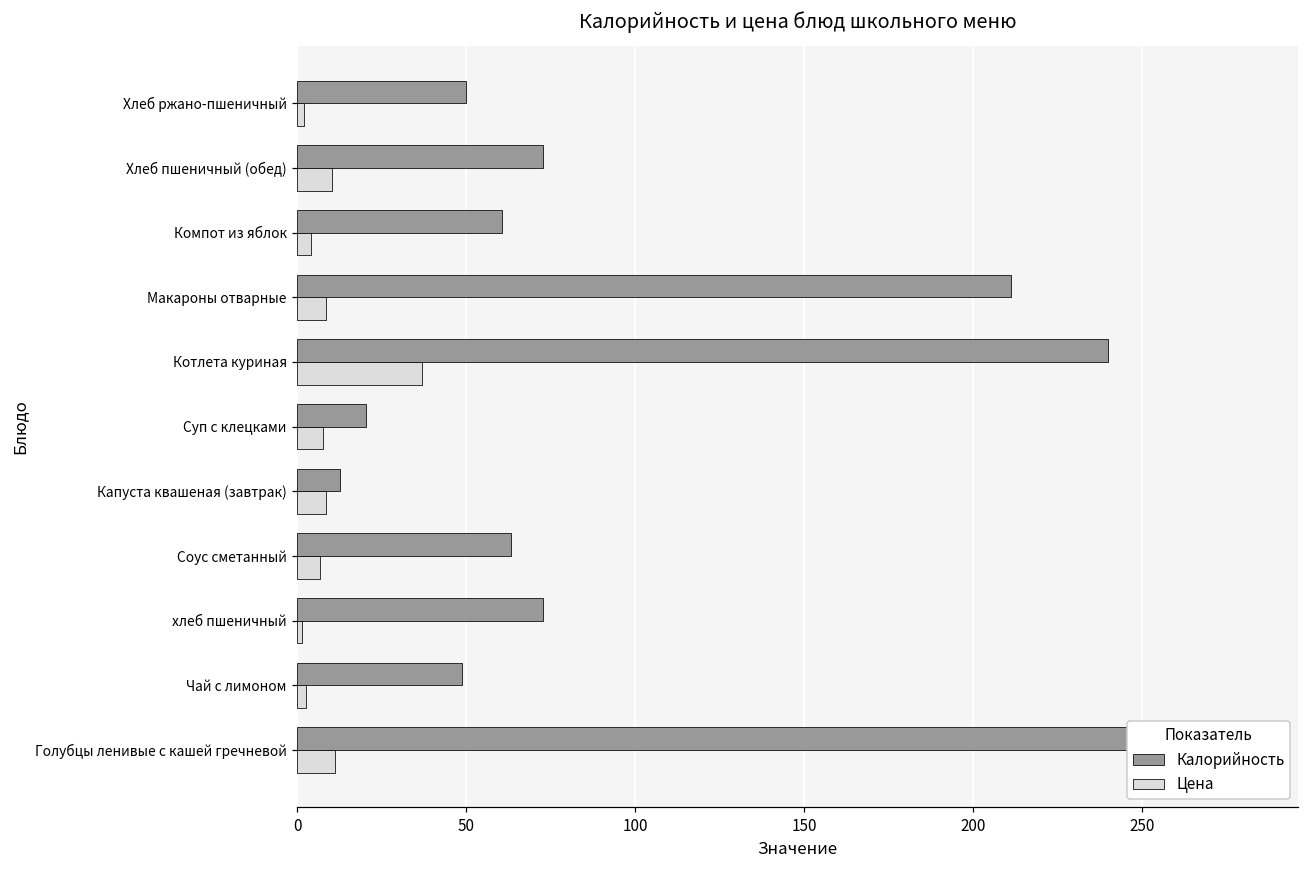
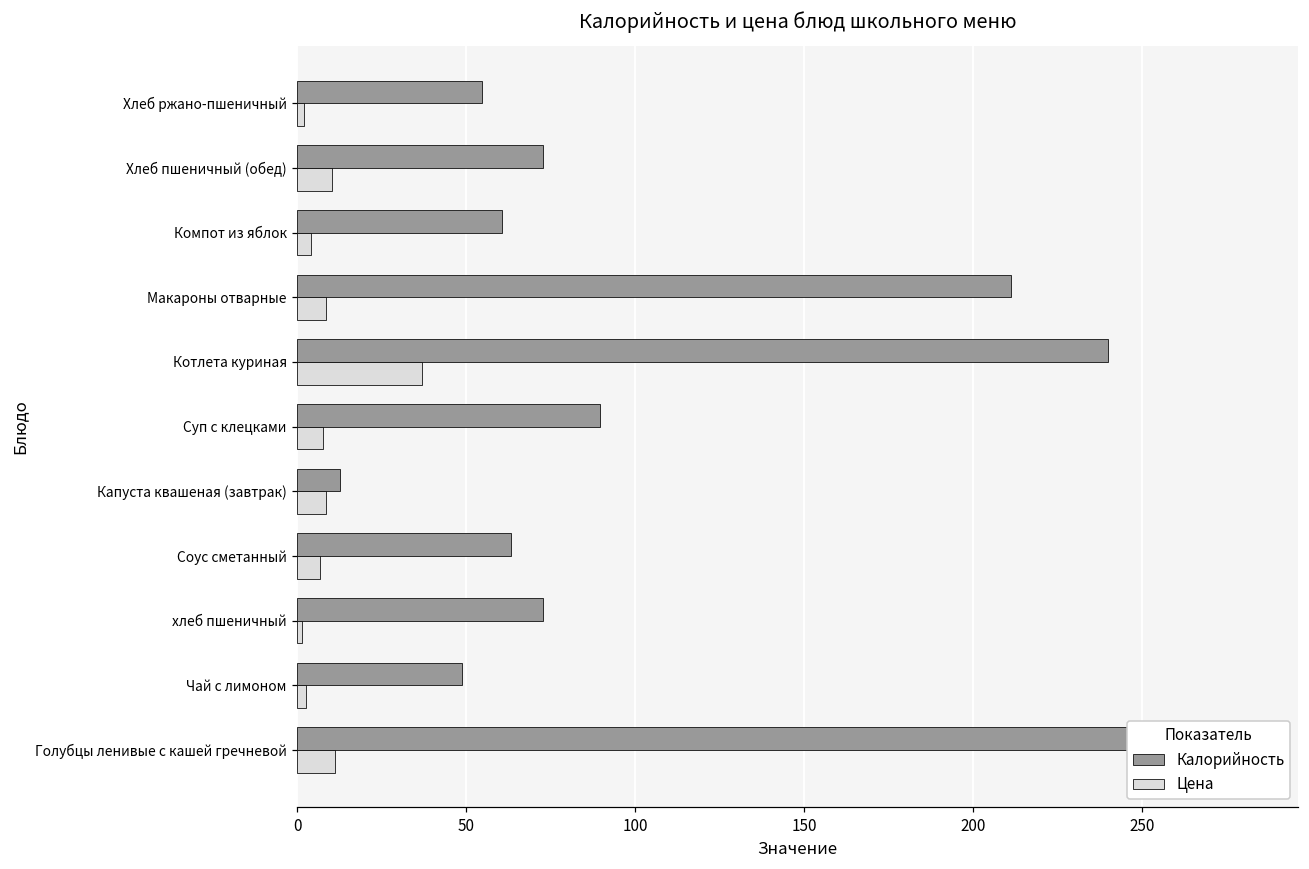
  {
    "Калорийность": {
-     "Хлеб ржано-пшеничный": 50,
+     "Хлеб ржано-пшеничный": 55,
      "Хлеб пшеничный (обед)": 73,
      "Компот из яблок": 61,
      "Макароны отварные": 211,
      "Котлета куриная": 240,
-     "Суп с клецками": 20,
+     "Суп с клецками": 90,
      "Капуста квашеная (завтрак)": 13,
      "Соус сметанный": 63,
      "хлеб пшеничный": 73,
      "Чай с лимоном": 49
    },
    "Цена": {
      "Хлеб ржано-пшеничный": 2,
      "Хлеб пшеничный (обед)": 10,
      "Компот из яблок": 4,
      "Макароны отварные": 9,
      "Котлета куриная": 37,
      "Суп с клецками": 8,
      "Капуста квашеная (завтрак)": 9,
      "Соус сметанный": 7,
      "хлеб пшеничный": 1,
      "Чай с лимоном": 2,
      "Голубцы ленивые с кашей гречневой": 11
    }
  }
